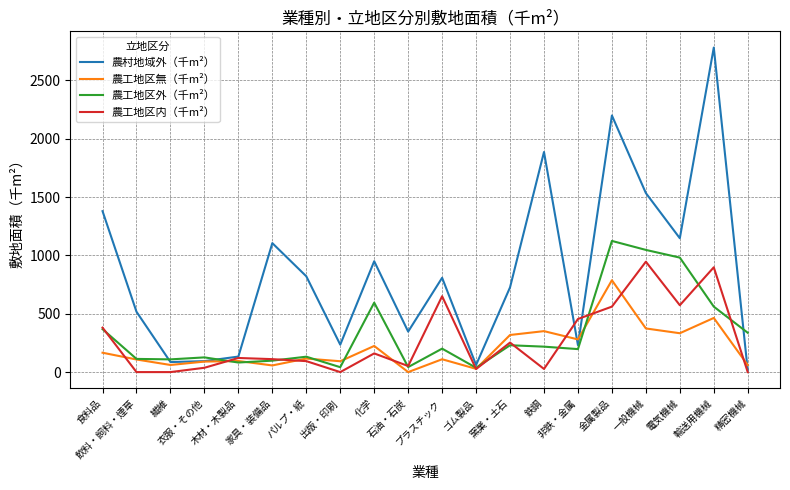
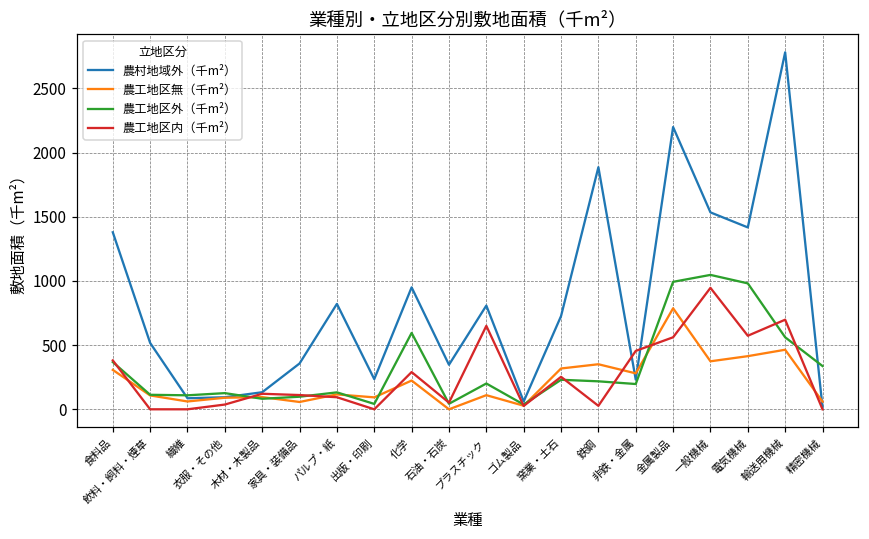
  {
    "農村地域外（千m²）": {
      "食料品": 1380,
      "飲料・飼料・煙草": 520,
      "繊維": 90,
-     "家具・装備品": 1110,
+     "家具・装備品": 360,
      "パルプ・紙": 820,
      "出版・印刷": 240,
      "化学": 950,
      "石油・石炭": 350,
      "プラスチック": 810,
      "ゴム製品": 60,
      "窯業・土石": 730,
      "鉄鋼": 1890,
      "非鉄・金属": 230,
      "金属製品": 2200,
      "一般機械": 1530,
-     "電気機械": 1150,
+     "電気機械": 1420,
      "輸送用機械": 2780
    },
    "農工地区無（千m²）": {
-     "食料品": 170,
+     "食料品": 310,
      "繊維": 60,
      "家具・装備品": 60,
      "出版・印刷": 90,
      "化学": 220,
      "石油・石炭": 0,
      "プラスチック": 110,
      "窯業・土石": 320,
      "鉄鋼": 350,
      "非鉄・金属": 280,
      "金属製品": 790,
      "一般機械": 370,
-     "電気機械": 330,
+     "電気機械": 410,
      "輸送用機械": 460,
      "精密機械": 60
    },
    "農工地区外（千m²）": {
      "繊維": 110,
      "衣服・その他": 130,
      "出版・印刷": 40,
      "化学": 600,
      "プラスチック": 200,
      "窯業・土石": 230,
      "鉄鋼": 220,
      "非鉄・金属": 200,
-     "金属製品": 1120,
+     "金属製品": 990,
      "一般機械": 1050,
      "電気機械": 980,
      "輸送用機械": 560,
      "精密機械": 340
    },
    "農工地区内（千m²）": {
      "飲料・飼料・煙草": 0,
      "繊維": 0,
      "衣服・その他": 40,
      "出版・印刷": 0,
-     "化学": 160,
+     "化学": 290,
      "プラスチック": 650,
      "窯業・土石": 250,
      "鉄鋼": 30,
      "非鉄・金属": 460,
      "金属製品": 560,
      "一般機械": 950,
      "電気機械": 570,
-     "輸送用機械": 900
+     "輸送用機械": 700
    }
  }
